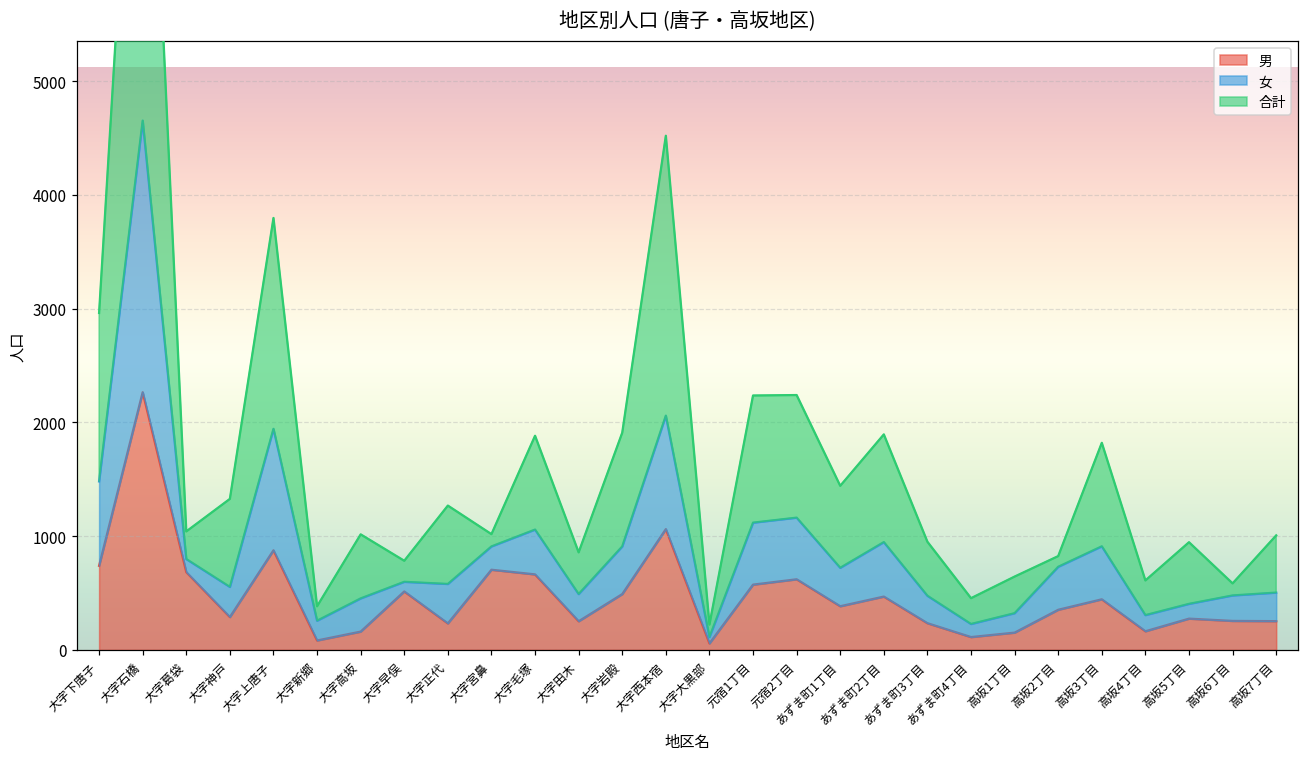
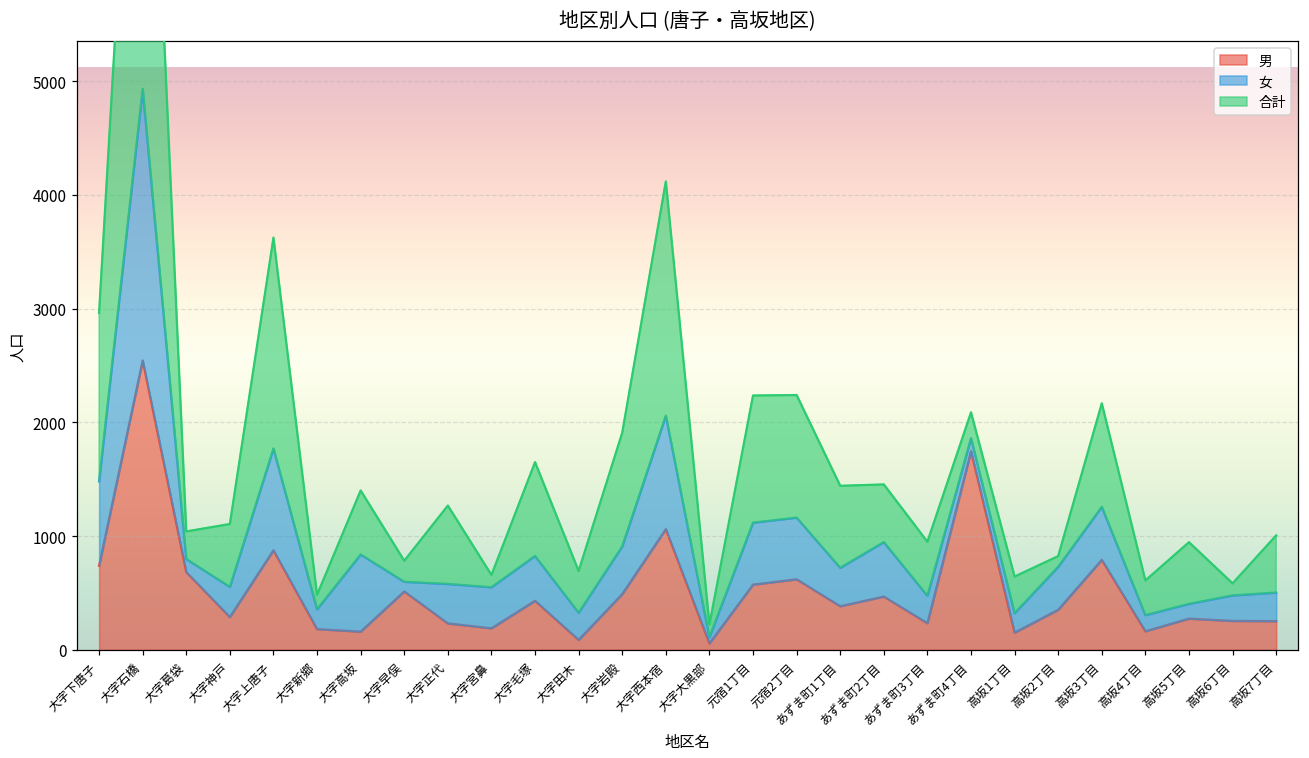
  {
    "男": {
      "大字下唐子": 740,
-     "大字石橋": 2270,
+     "大字石橋": 2540,
      "大字葛袋": 680,
      "大字神戸": 290,
      "大字上唐子": 880,
-     "大字新郷": 80,
+     "大字新郷": 180,
      "大字高坂": 160,
      "大字早俣": 510,
      "大字正代": 230,
-     "大字宮鼻": 700,
-     "大字毛塚": 660,
-     "大字田木": 250,
+     "大字宮鼻": 190,
+     "大字毛塚": 430,
+     "大字田木": 90,
      "大字岩殿": 490,
      "大字西本宿": 1060,
      "大字大黒部": 60,
      "元宿1丁目": 570,
      "元宿2丁目": 620,
      "あずま町1丁目": 380,
      "あずま町2丁目": 470,
      "あずま町3丁目": 230,
-     "あずま町4丁目": 110,
+     "あずま町4丁目": 1750,
      "高坂1丁目": 150,
      "高坂2丁目": 350,
-     "高坂3丁目": 440,
+     "高坂3丁目": 790,
      "高坂4丁目": 160,
      "高坂5丁目": 270,
      "高坂6丁目": 250,
      "高坂7丁目": 250
    },
    "女": {
      "大字下唐子": 740,
      "大字石橋": 2390,
      "大字葛袋": 120,
      "大字神戸": 270,
-     "大字上唐子": 1070,
+     "大字上唐子": 900,
      "大字新郷": 170,
-     "大字高坂": 290,
+     "大字高坂": 680,
      "大字早俣": 90,
      "大字正代": 350,
-     "大字宮鼻": 210,
+     "大字宮鼻": 360,
      "大字毛塚": 390,
      "大字田木": 240,
      "大字岩殿": 420,
      "大字西本宿": 1000,
      "大字大黒部": 60,
      "元宿1丁目": 550,
      "元宿2丁目": 540,
      "あずま町1丁目": 340,
      "あずま町2丁目": 480,
      "あずま町3丁目": 240,
      "あずま町4丁目": 120,
      "高坂1丁目": 170,
      "高坂2丁目": 380,
      "高坂3丁目": 470,
      "高坂4丁目": 140,
      "高坂5丁目": 130,
      "高坂6丁目": 220,
      "高坂7丁目": 250
    },
    "合計": {
      "大字下唐子": 1480,
      "大字葛袋": 240,
-     "大字神戸": 770,
+     "大字神戸": 550,
      "大字上唐子": 1850,
      "大字新郷": 130,
      "大字高坂": 560,
      "大字早俣": 190,
      "大字正代": 690,
      "大字宮鼻": 110,
      "大字毛塚": 830,
      "大字田木": 370,
      "大字岩殿": 1000,
-     "大字西本宿": 2460,
+     "大字西本宿": 2060,
      "大字大黒部": 110,
      "元宿1丁目": 1120,
      "元宿2丁目": 1080,
      "あずま町1丁目": 720,
-     "あずま町2丁目": 950,
+     "あずま町2丁目": 510,
      "あずま町3丁目": 480,
      "あずま町4丁目": 230,
      "高坂1丁目": 320,
      "高坂2丁目": 90,
      "高坂3丁目": 910,
      "高坂4丁目": 310,
      "高坂5丁目": 540,
      "高坂6丁目": 110,
      "高坂7丁目": 500
    }
  }
